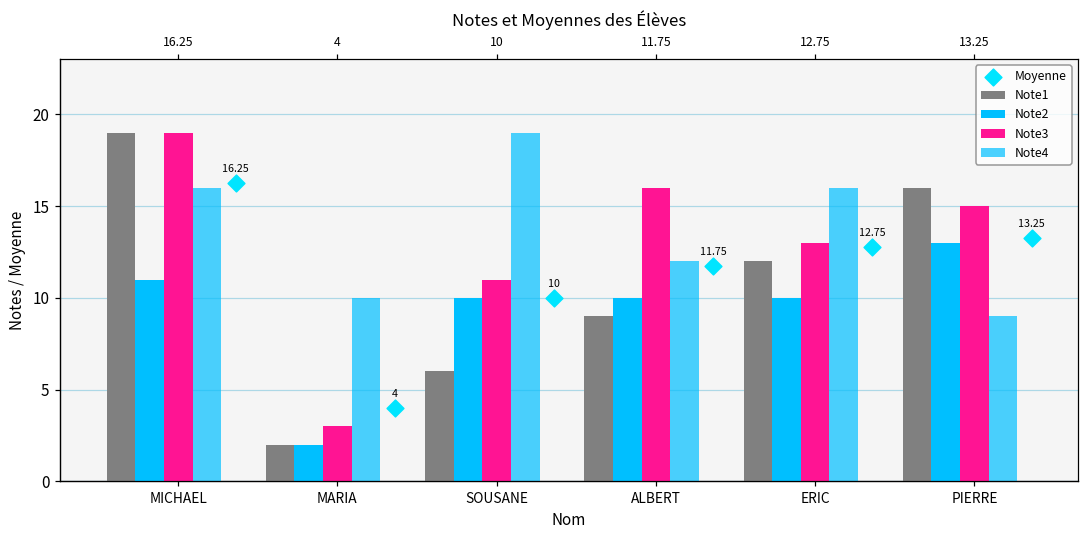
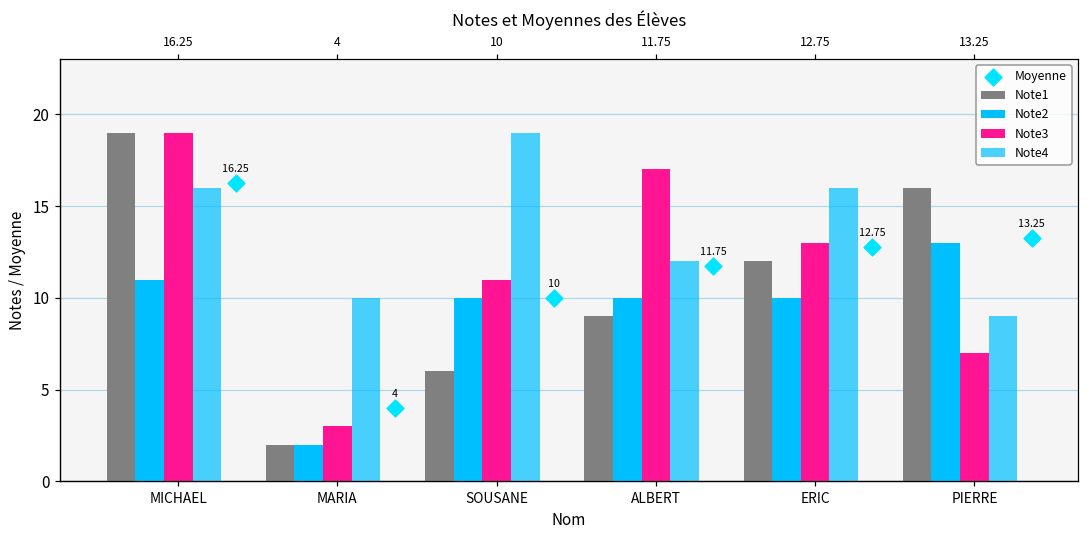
  {
    "Note3": {
      "MICHAEL": 19,
      "MARIA": 3,
      "SOUSANE": 11,
-     "ALBERT": 16,
+     "ALBERT": 17,
      "ERIC": 13,
-     "PIERRE": 15
+     "PIERRE": 7
    }
  }
